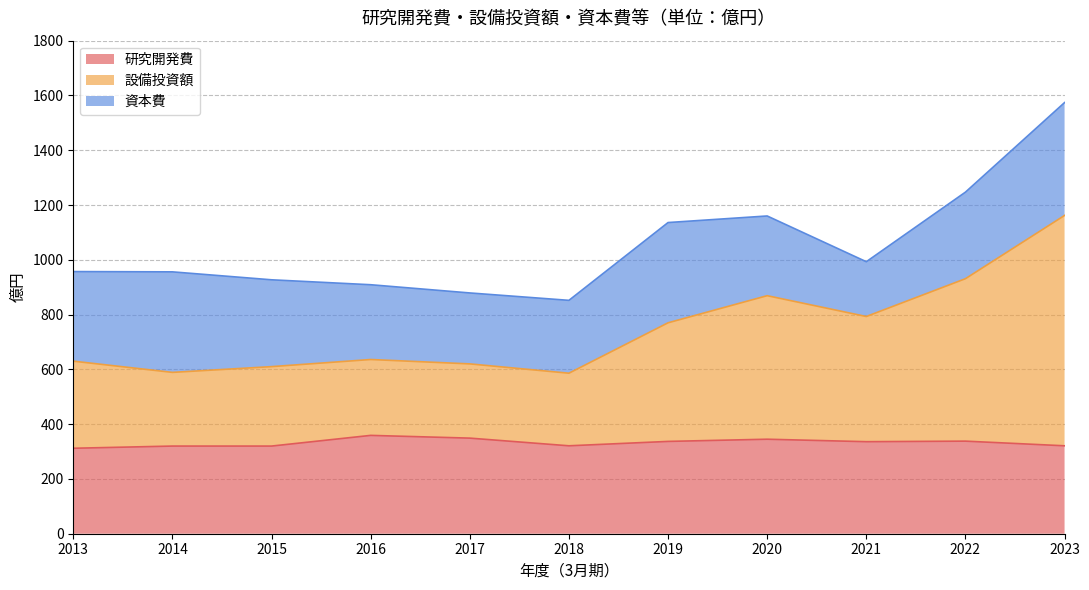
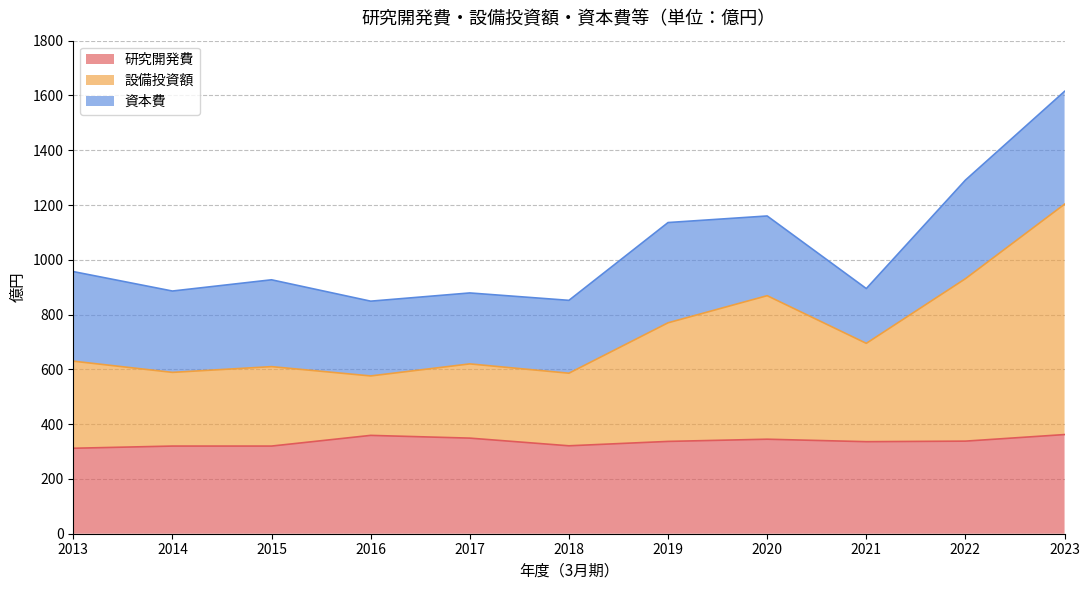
  {
    "研究開発費": {
      "2013": 310,
      "2014": 320,
      "2015": 320,
      "2016": 360,
      "2017": 350,
      "2018": 320,
      "2019": 340,
      "2020": 350,
      "2021": 340,
      "2022": 340,
-     "2023": 320
+     "2023": 360
    },
    "設備投資額": {
      "2013": 320,
      "2014": 270,
      "2015": 290,
-     "2016": 280,
+     "2016": 220,
      "2017": 270,
      "2018": 270,
      "2019": 430,
      "2020": 520,
-     "2021": 460,
+     "2021": 360,
      "2022": 590,
      "2023": 840
    },
    "資本費": {
      "2013": 330,
-     "2014": 370,
+     "2014": 300,
      "2015": 320,
      "2016": 270,
      "2017": 260,
      "2018": 270,
      "2019": 370,
      "2020": 290,
      "2021": 200,
-     "2022": 320,
+     "2022": 360,
      "2023": 410
    }
  }
